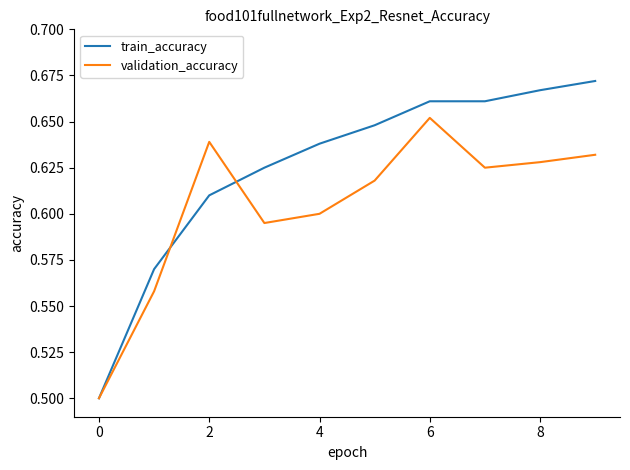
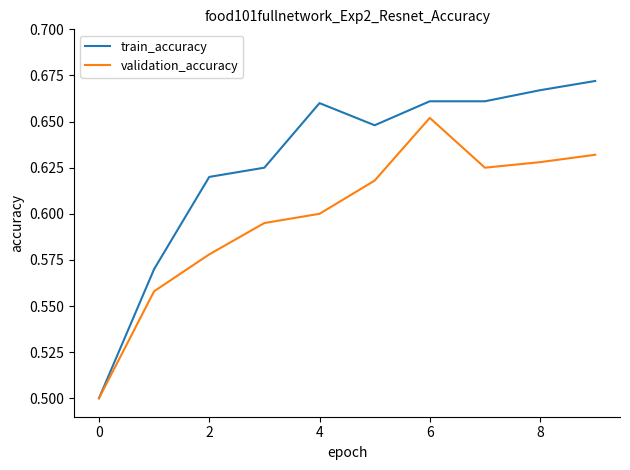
  {
    "train_accuracy": {
-     "2": 0.61,
-     "4": 0.638,
+     "2": 0.62,
+     "4": 0.660,
      "6": 0.661,
      "8": 0.667
    },
    "validation_accuracy": {
-     "2": 0.639,
+     "2": 0.578,
      "4": 0.600,
      "6": 0.652,
      "8": 0.628
    }
  }
